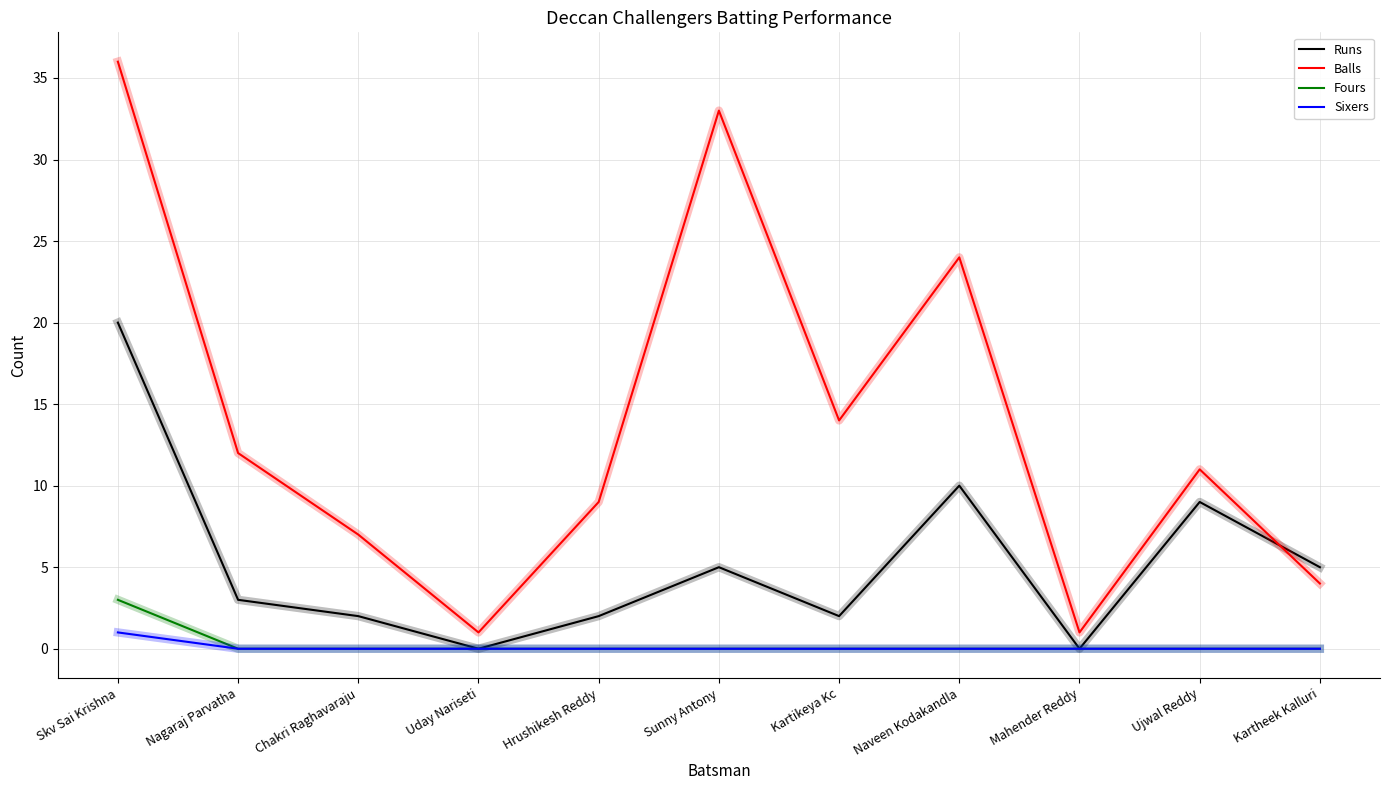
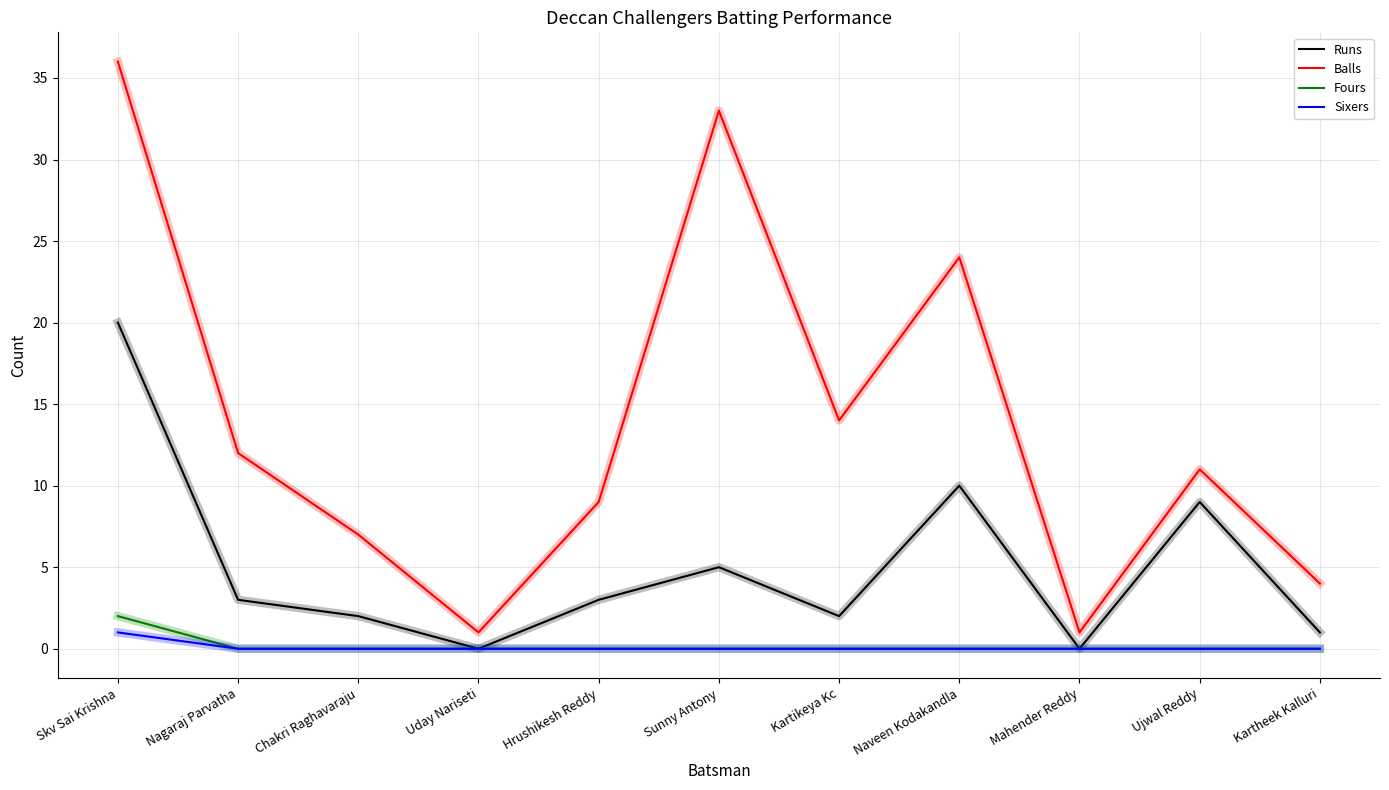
  {
    "Runs": {
      "Skv Sai Krishna": 20,
      "Nagaraj Parvatha": 3,
      "Chakri Raghavaraju": 2,
-     "Hrushikesh Reddy": 2,
+     "Hrushikesh Reddy": 3,
      "Sunny Antony": 5,
      "Kartikeya Kc": 2,
      "Naveen Kodakandla": 10,
      "Ujwal Reddy": 9,
-     "Kartheek Kalluri": 5
+     "Kartheek Kalluri": 1
    },
    "Balls": {
      "Skv Sai Krishna": 36,
      "Nagaraj Parvatha": 12,
      "Chakri Raghavaraju": 7,
      "Uday Nariseti": 1,
      "Hrushikesh Reddy": 9,
      "Sunny Antony": 33,
      "Kartikeya Kc": 14,
      "Naveen Kodakandla": 24,
      "Mahender Reddy": 1,
      "Ujwal Reddy": 11,
      "Kartheek Kalluri": 4
    },
    "Fours": {
-     "Skv Sai Krishna": 3
+     "Skv Sai Krishna": 2
    },
    "Sixers": {
      "Skv Sai Krishna": 1
    }
  }
